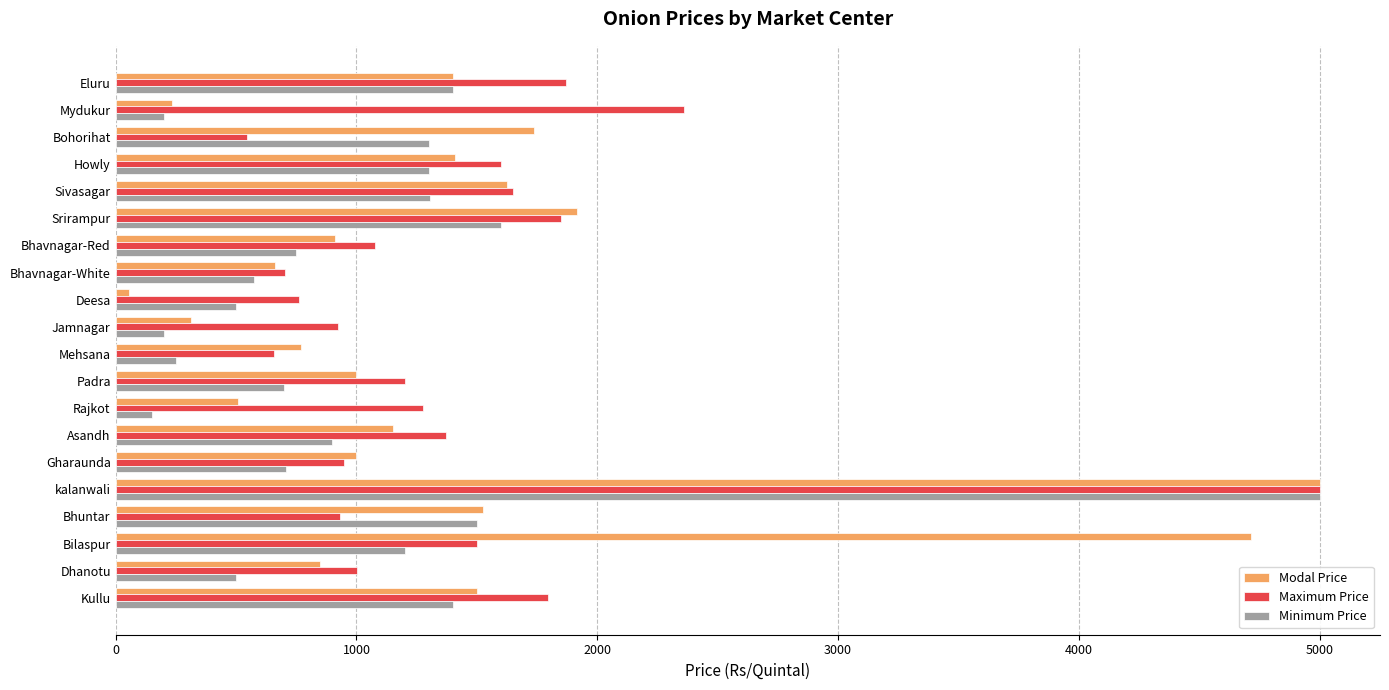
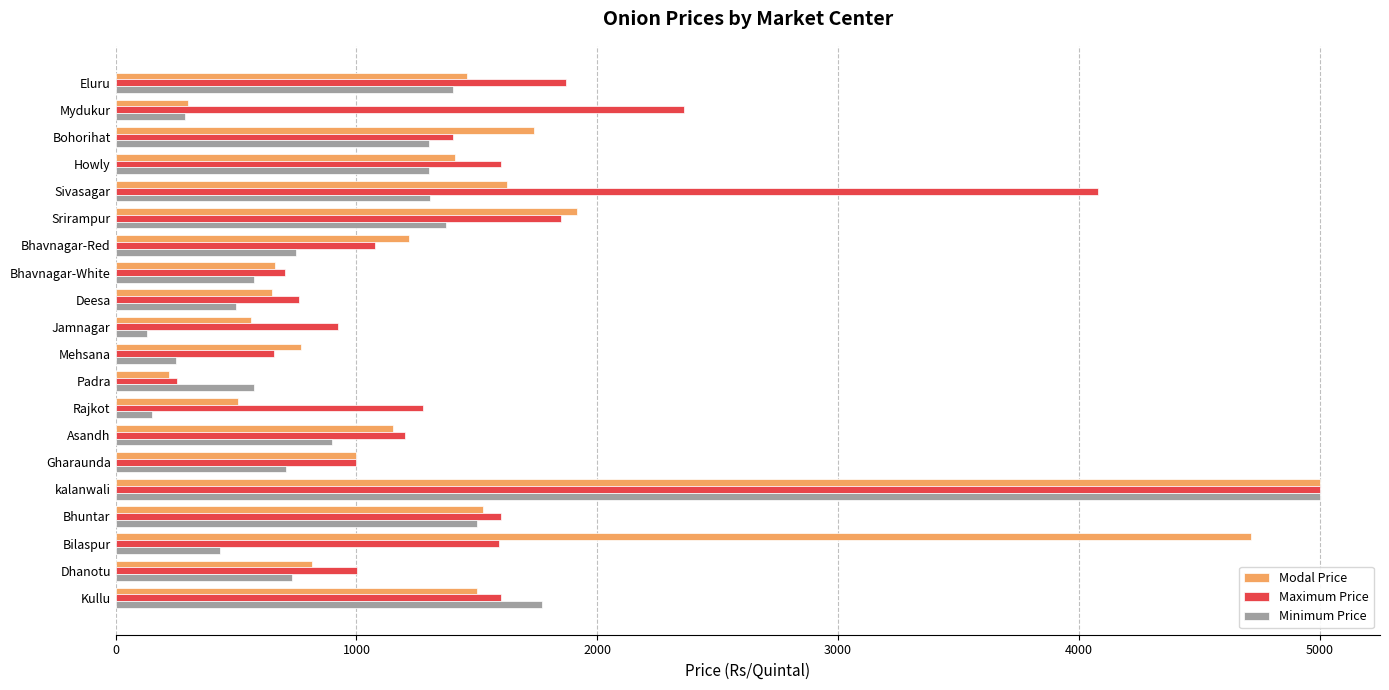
  {
    "Modal Price": {
-     "Eluru": 1400,
-     "Mydukur": 240,
+     "Eluru": 1460,
+     "Mydukur": 300,
      "Bohorihat": 1740,
      "Howly": 1410,
      "Sivasagar": 1630,
      "Srirampur": 1910,
-     "Bhavnagar-Red": 910,
+     "Bhavnagar-Red": 1220,
      "Bhavnagar-White": 660,
-     "Deesa": 60,
-     "Jamnagar": 310,
+     "Deesa": 650,
+     "Jamnagar": 560,
      "Mehsana": 770,
-     "Padra": 1000,
+     "Padra": 220,
      "Rajkot": 510,
      "Asandh": 1150,
      "Gharaunda": 1000,
      "kalanwali": 5000,
      "Bhuntar": 1530,
      "Bilaspur": 4710,
-     "Dhanotu": 850,
+     "Dhanotu": 820,
      "Kullu": 1500
    },
    "Maximum Price": {
      "Eluru": 1870,
      "Mydukur": 2360,
-     "Bohorihat": 550,
+     "Bohorihat": 1400,
      "Howly": 1600,
-     "Sivasagar": 1650,
+     "Sivasagar": 4080,
      "Srirampur": 1850,
      "Bhavnagar-Red": 1080,
      "Bhavnagar-White": 710,
      "Deesa": 760,
      "Jamnagar": 930,
      "Mehsana": 660,
-     "Padra": 1200,
+     "Padra": 250,
      "Rajkot": 1280,
-     "Asandh": 1370,
-     "Gharaunda": 950,
+     "Asandh": 1200,
+     "Gharaunda": 1000,
      "kalanwali": 5000,
-     "Bhuntar": 930,
-     "Bilaspur": 1500,
+     "Bhuntar": 1600,
+     "Bilaspur": 1590,
      "Dhanotu": 1000,
-     "Kullu": 1800
+     "Kullu": 1600
    },
    "Minimum Price": {
      "Eluru": 1400,
-     "Mydukur": 200,
+     "Mydukur": 290,
      "Bohorihat": 1300,
      "Howly": 1300,
      "Sivasagar": 1310,
-     "Srirampur": 1600,
+     "Srirampur": 1370,
      "Bhavnagar-Red": 750,
      "Bhavnagar-White": 580,
      "Deesa": 500,
-     "Jamnagar": 200,
+     "Jamnagar": 130,
      "Mehsana": 250,
-     "Padra": 700,
+     "Padra": 570,
      "Rajkot": 150,
      "Asandh": 900,
      "Gharaunda": 710,
      "kalanwali": 5000,
      "Bhuntar": 1500,
-     "Bilaspur": 1200,
-     "Dhanotu": 500,
-     "Kullu": 1400
+     "Bilaspur": 440,
+     "Dhanotu": 730,
+     "Kullu": 1770
    }
  }
